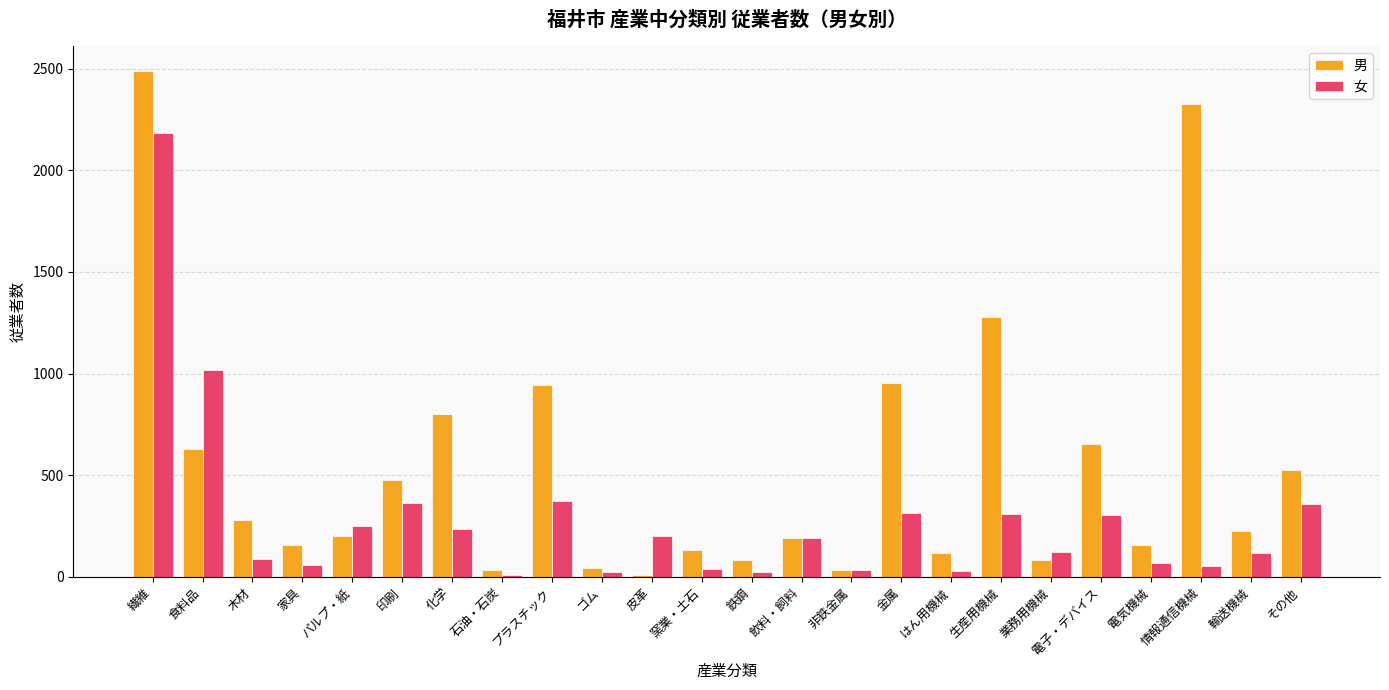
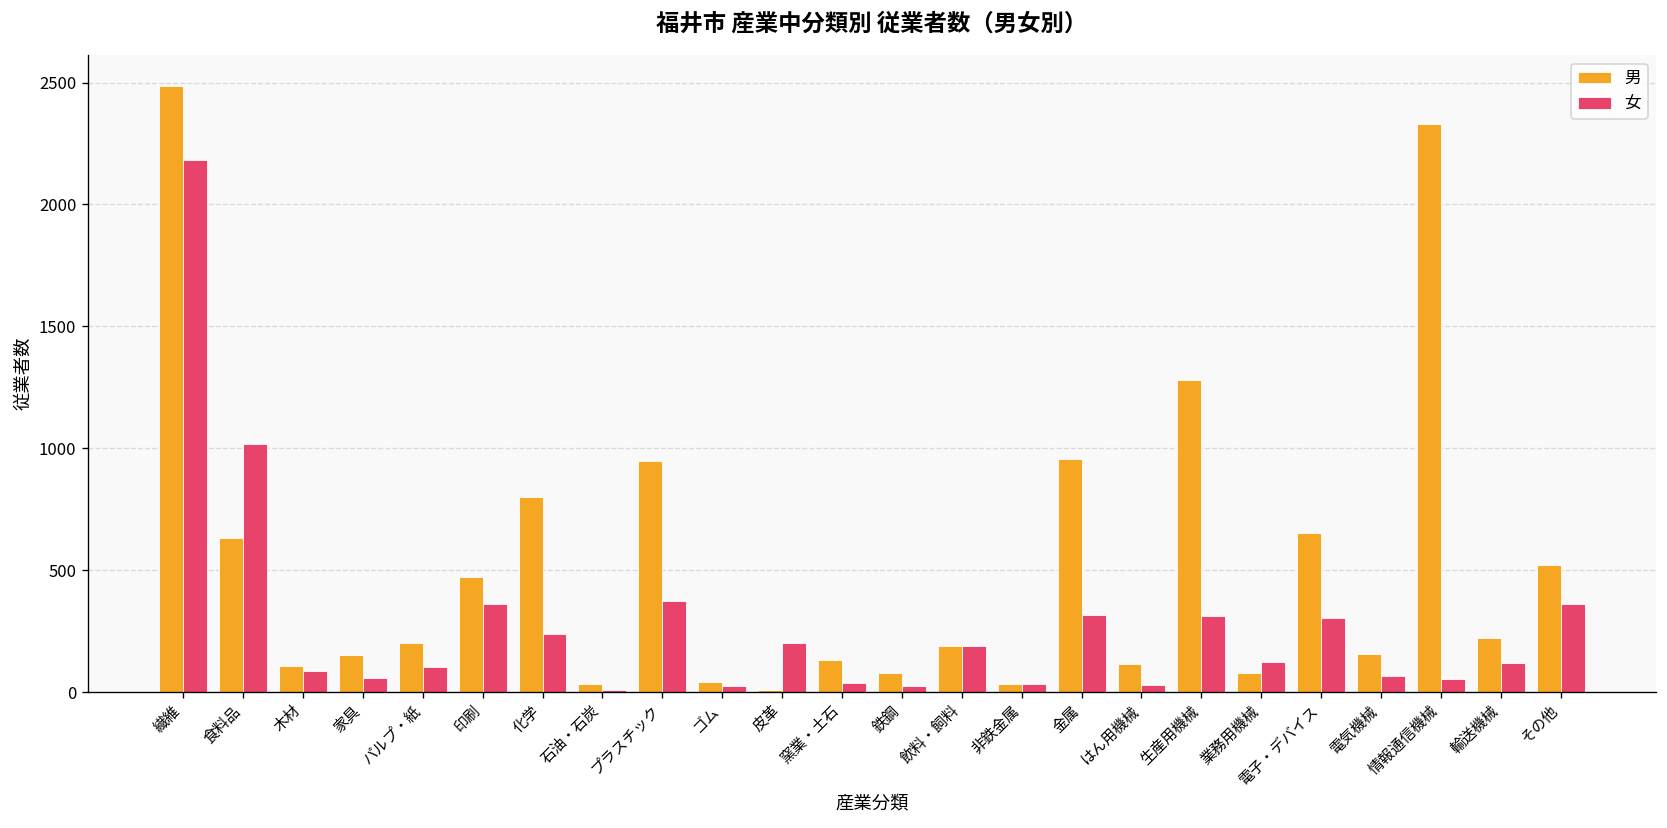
  {
    "男": {
      "繊維": 2490,
      "食料品": 630,
-     "木材": 280,
+     "木材": 110,
      "家具": 150,
      "パルプ・紙": 200,
      "印刷": 470,
      "化学": 800,
      "石油・石炭": 40,
      "プラスチック": 950,
      "ゴム": 40,
      "窯業・土石": 130,
      "鉄鋼": 80,
      "飲料・飼料": 190,
      "非鉄金属": 40,
      "金属": 960,
      "はん用機械": 120,
      "生産用機械": 1280,
      "業務用機械": 80,
      "電子・デバイス": 650,
      "電気機械": 160,
      "情報通信機械": 2330,
      "輸送機械": 220,
      "その他": 520
    },
    "女": {
      "繊維": 2180,
      "食料品": 1020,
      "木材": 90,
      "家具": 60,
-     "パルプ・紙": 250,
+     "パルプ・紙": 100,
      "印刷": 360,
      "化学": 240,
      "プラスチック": 380,
      "ゴム": 30,
      "皮革": 200,
      "窯業・土石": 40,
      "鉄鋼": 20,
      "飲料・飼料": 190,
      "非鉄金属": 40,
      "金属": 320,
      "はん用機械": 30,
      "生産用機械": 310,
      "業務用機械": 120,
      "電子・デバイス": 300,
      "電気機械": 70,
      "情報通信機械": 50,
      "輸送機械": 120,
      "その他": 360
    }
  }
